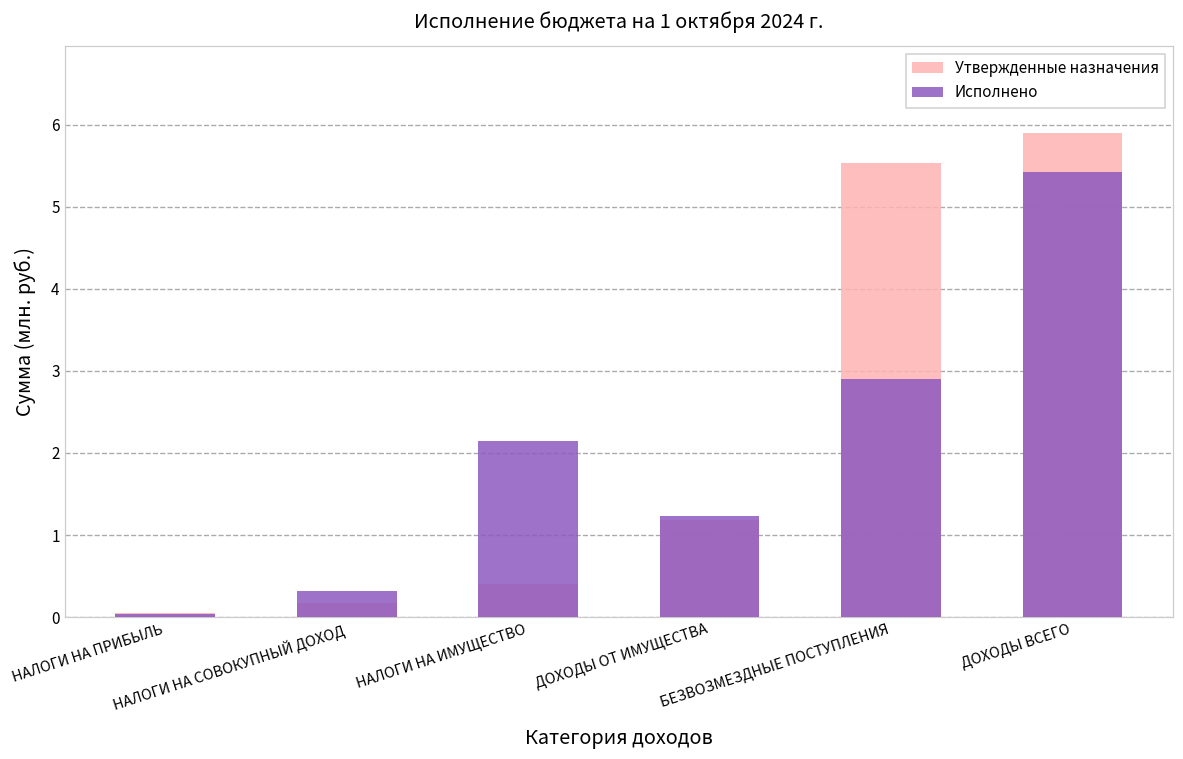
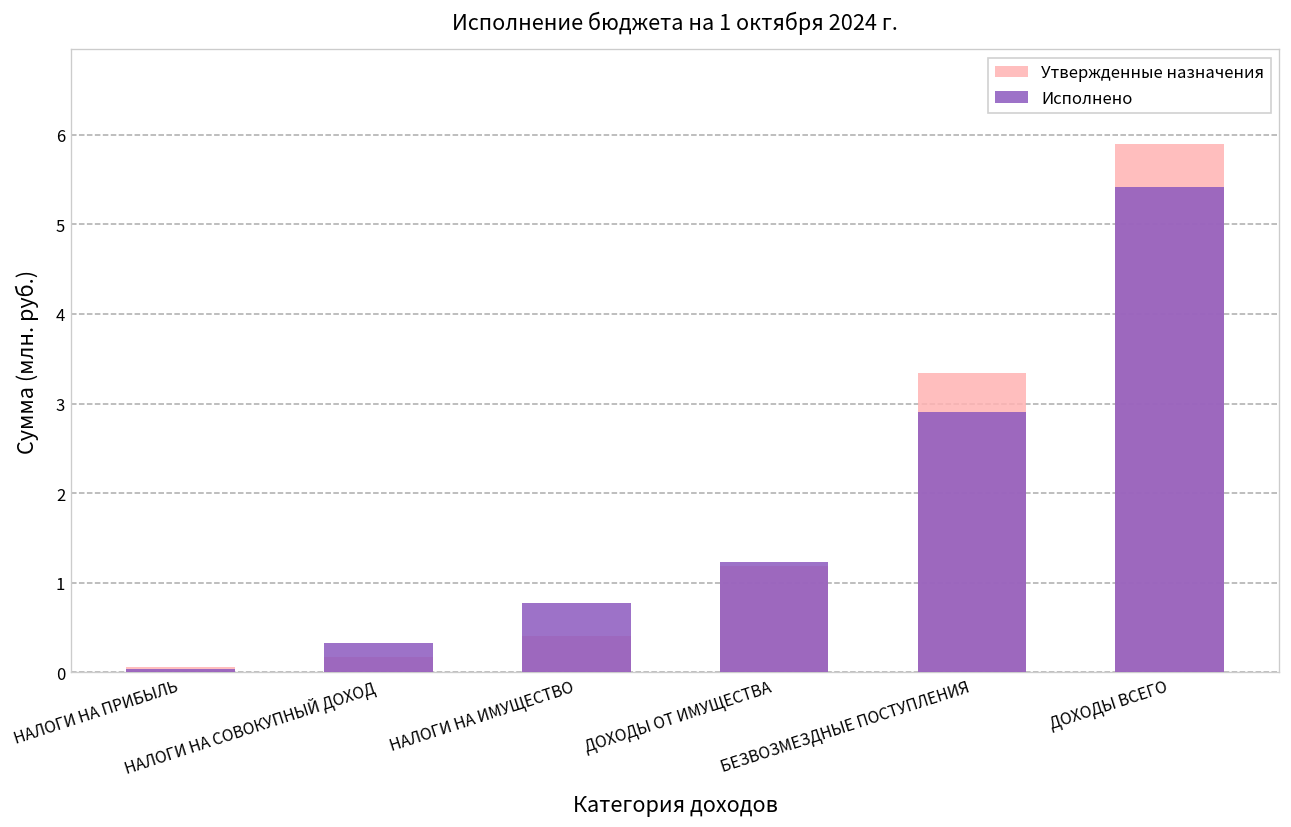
  {
    "Утвержденные назначения": {
      "НАЛОГИ НА ПРИБЫЛЬ": 0.1,
-     "БЕЗВОЗМЕЗДНЫЕ ПОСТУПЛЕНИЯ": 5.5,
+     "БЕЗВОЗМЕЗДНЫЕ ПОСТУПЛЕНИЯ": 3.3,
      "ДОХОДЫ ВСЕГО": 5.9
    },
    "Исполнено": {
      "НАЛОГИ НА СОВОКУПНЫЙ ДОХОД": 0.3,
-     "НАЛОГИ НА ИМУЩЕСТВО": 2.1,
+     "НАЛОГИ НА ИМУЩЕСТВО": 0.8,
      "ДОХОДЫ ОТ ИМУЩЕСТВА": 1.2
    }
  }
